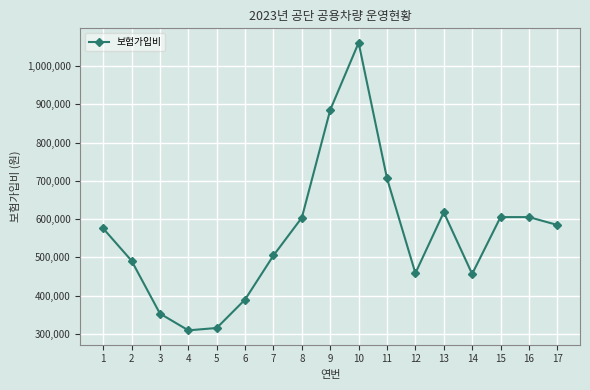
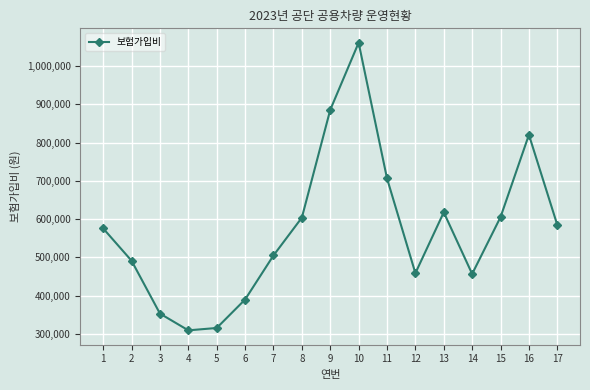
  {
    "1": "580,000",
    "2": "490,000",
    "3": "350,000",
    "4": "310,000",
    "5": "320,000",
    "6": "390,000",
    "7": "500,000",
    "8": "600,000",
    "9": "890,000",
    "10": "1,060,000",
    "11": "710,000",
    "12": "460,000",
    "13": "620,000",
    "14": "460,000",
    "15": "610,000",
-   "16": "610,000",
+   "16": "820,000",
    "17": "580,000"
  }
